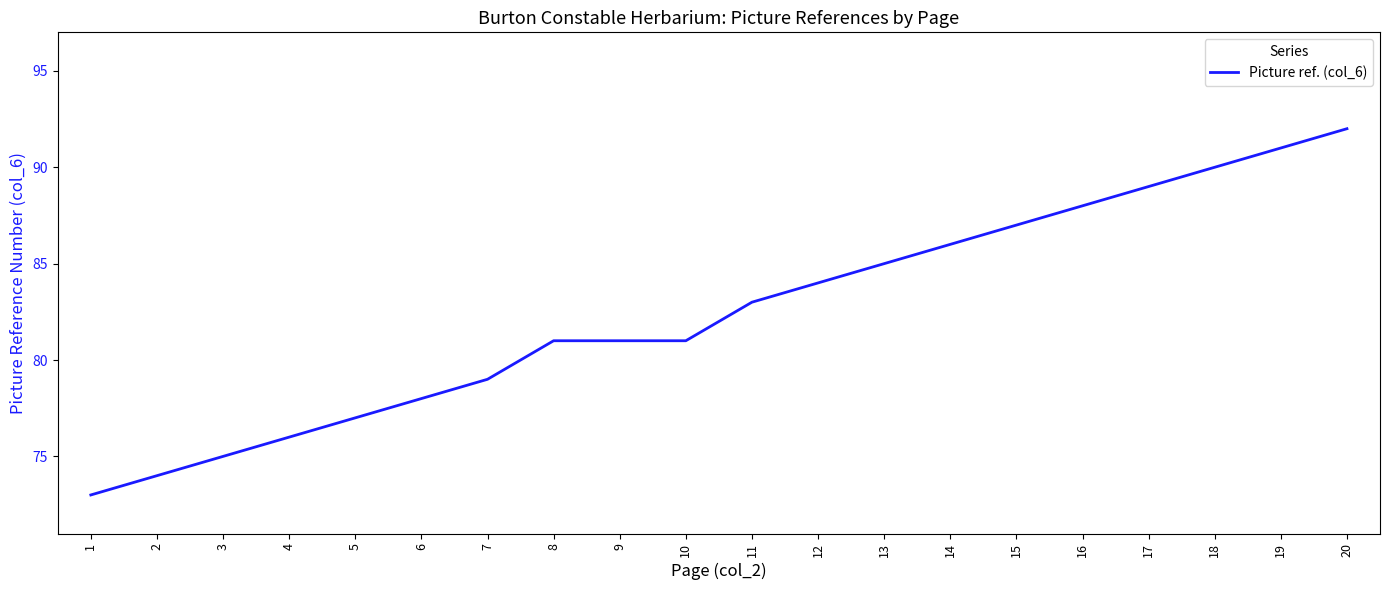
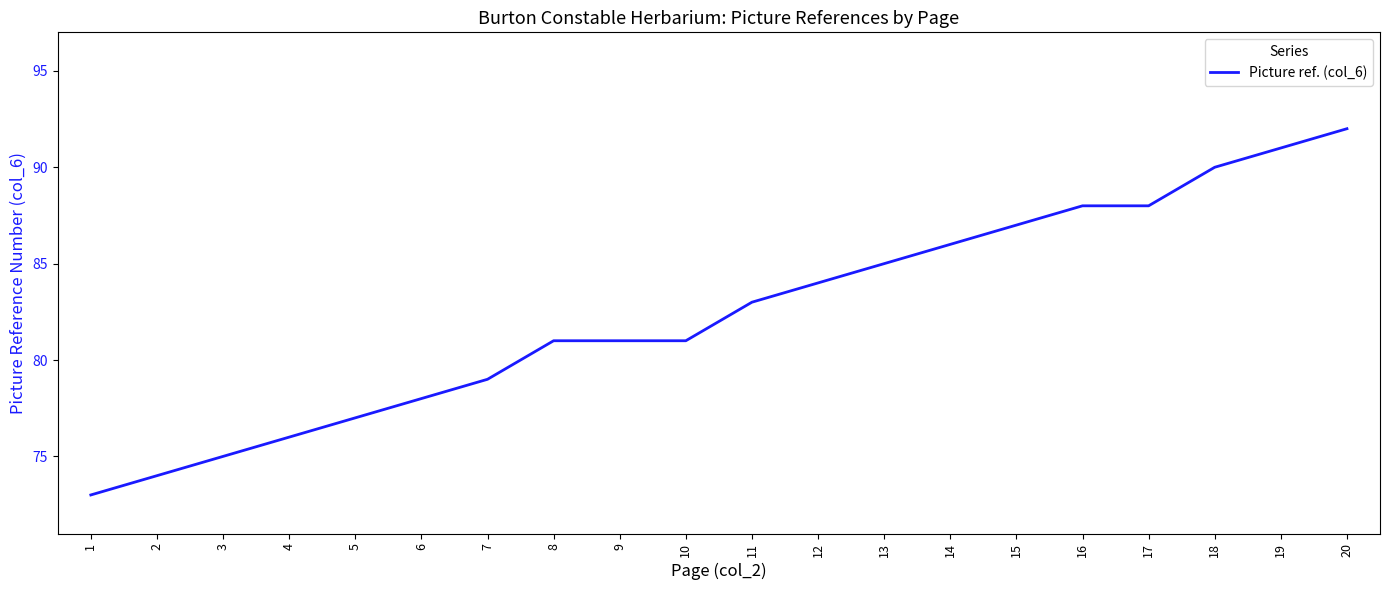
  {
    "1": 73,
    "2": 74,
    "3": 75,
    "4": 76,
    "5": 77,
    "6": 78,
    "7": 79,
    "8": 81,
    "9": 81,
    "10": 81,
    "11": 83,
    "12": 84,
    "13": 85,
    "14": 86,
    "15": 87,
    "16": 88,
-   "17": 89,
+   "17": 88,
    "18": 90,
    "19": 91,
    "20": 92
  }
